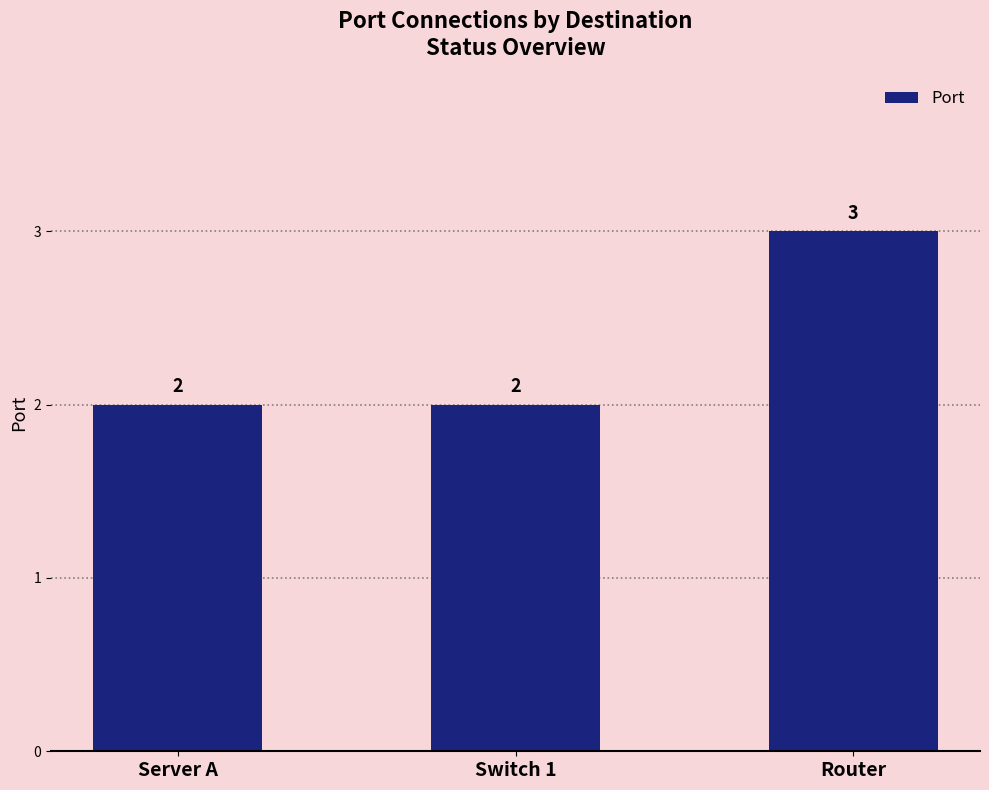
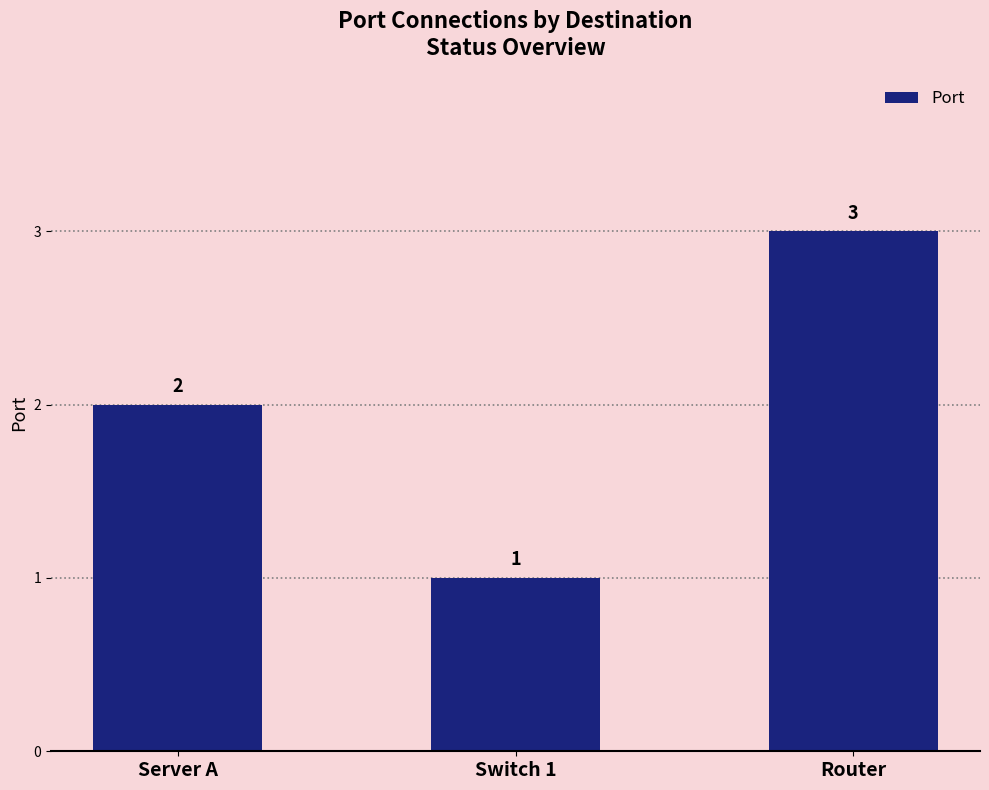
  {
    "Server A": 2,
-   "Switch 1": 2,
+   "Switch 1": 1,
    "Router": 3
  }
